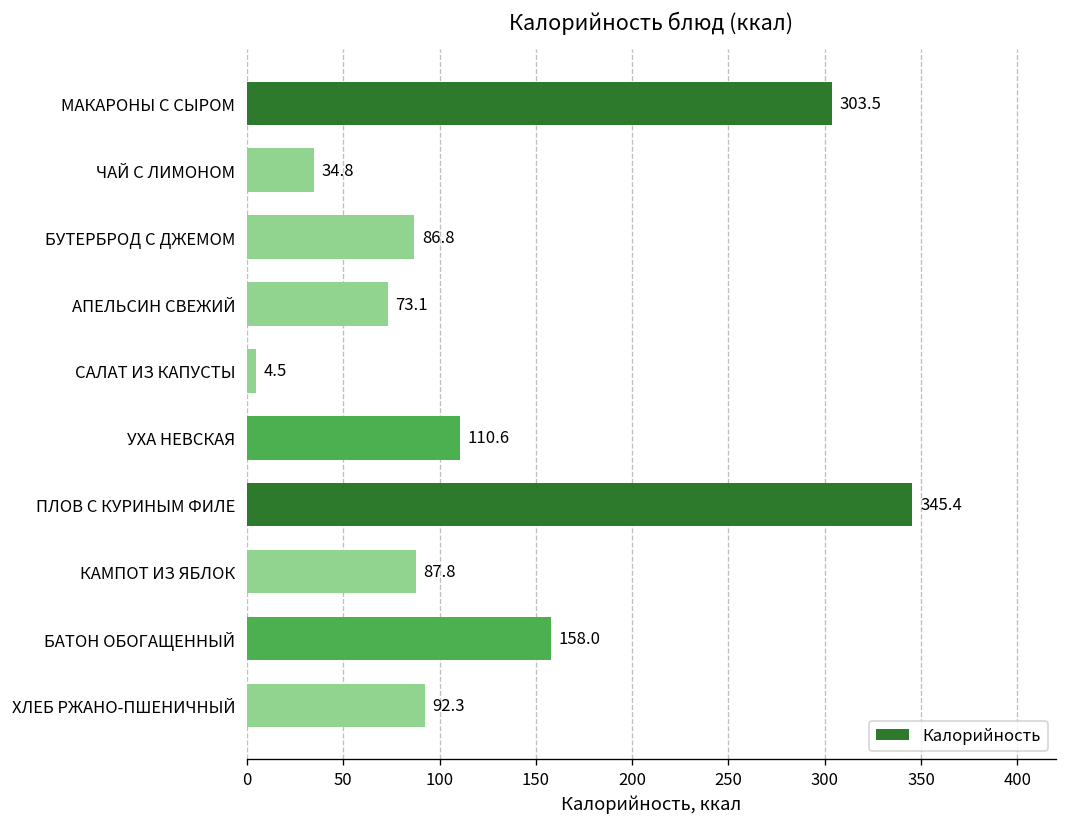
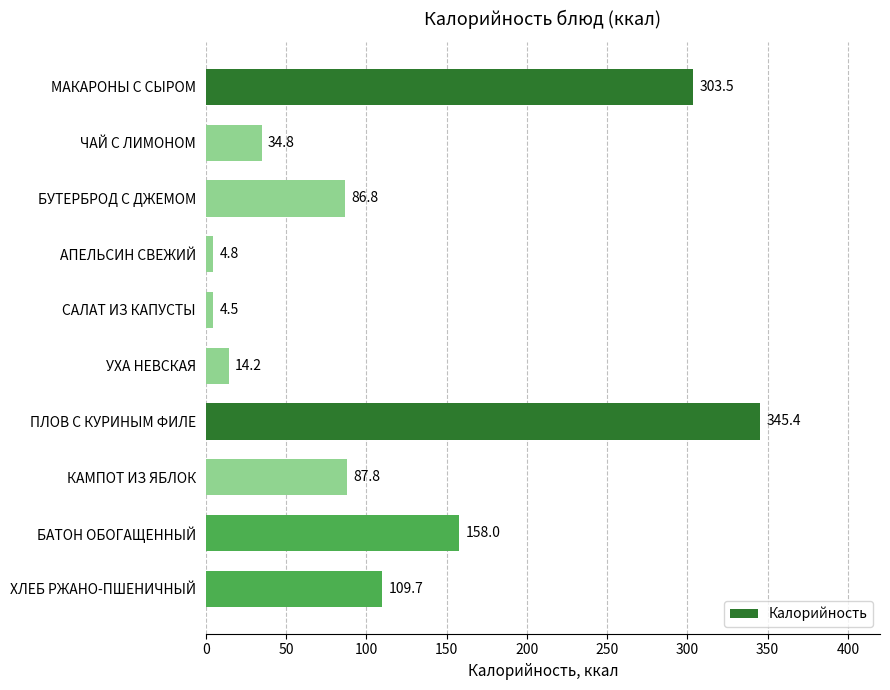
  {
    "МАКАРОНЫ С СЫРОМ": 303.5,
    "ЧАЙ С ЛИМОНОМ": 34.8,
    "БУТЕРБРОД С ДЖЕМОМ": 86.8,
-   "АПЕЛЬСИН СВЕЖИЙ": 73.1,
+   "АПЕЛЬСИН СВЕЖИЙ": 4.8,
    "САЛАТ ИЗ КАПУСТЫ": 4.5,
-   "УХА НЕВСКАЯ": 110.6,
+   "УХА НЕВСКАЯ": 14.2,
    "ПЛОВ С КУРИНЫМ ФИЛЕ": 345.4,
    "КАМПОТ ИЗ ЯБЛОК": 87.8,
    "БАТОН ОБОГАЩЕННЫЙ": 158.0,
-   "ХЛЕБ РЖАНО-ПШЕНИЧНЫЙ": 92.3
+   "ХЛЕБ РЖАНО-ПШЕНИЧНЫЙ": 109.7
  }
